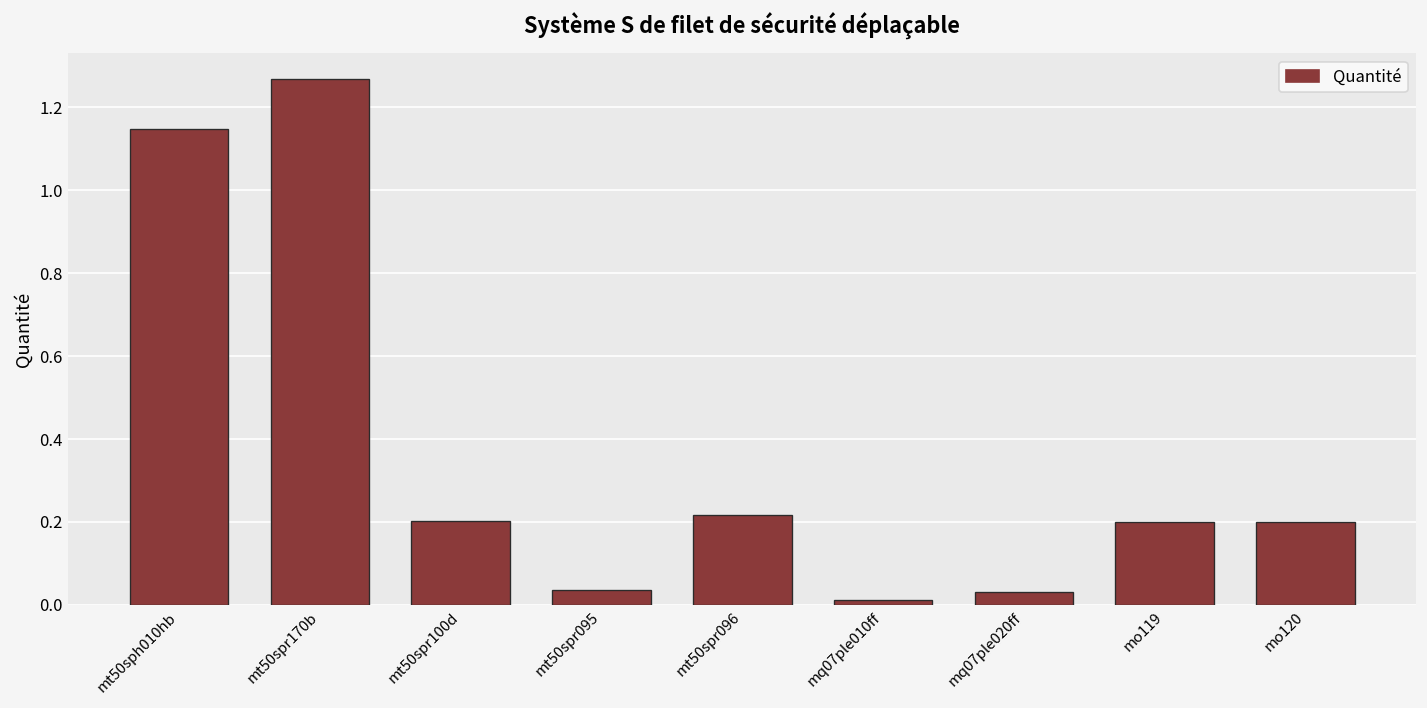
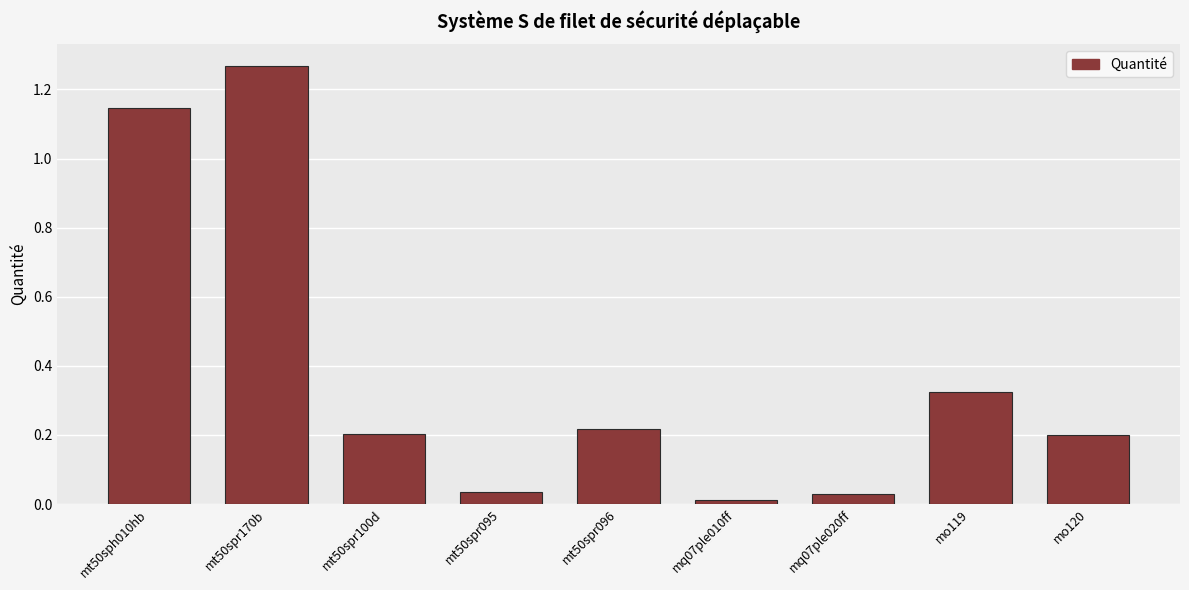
  {
    "mt50sph010hb": 1.15,
    "mt50spr170b": 1.27,
    "mt50spr100d": 0.20,
    "mt50spr095": 0.04,
    "mt50spr096": 0.22,
    "mq07ple010ff": 0.01,
    "mq07ple020ff": 0.03,
-   "mo119": 0.20,
+   "mo119": 0.33,
    "mo120": 0.20
  }
